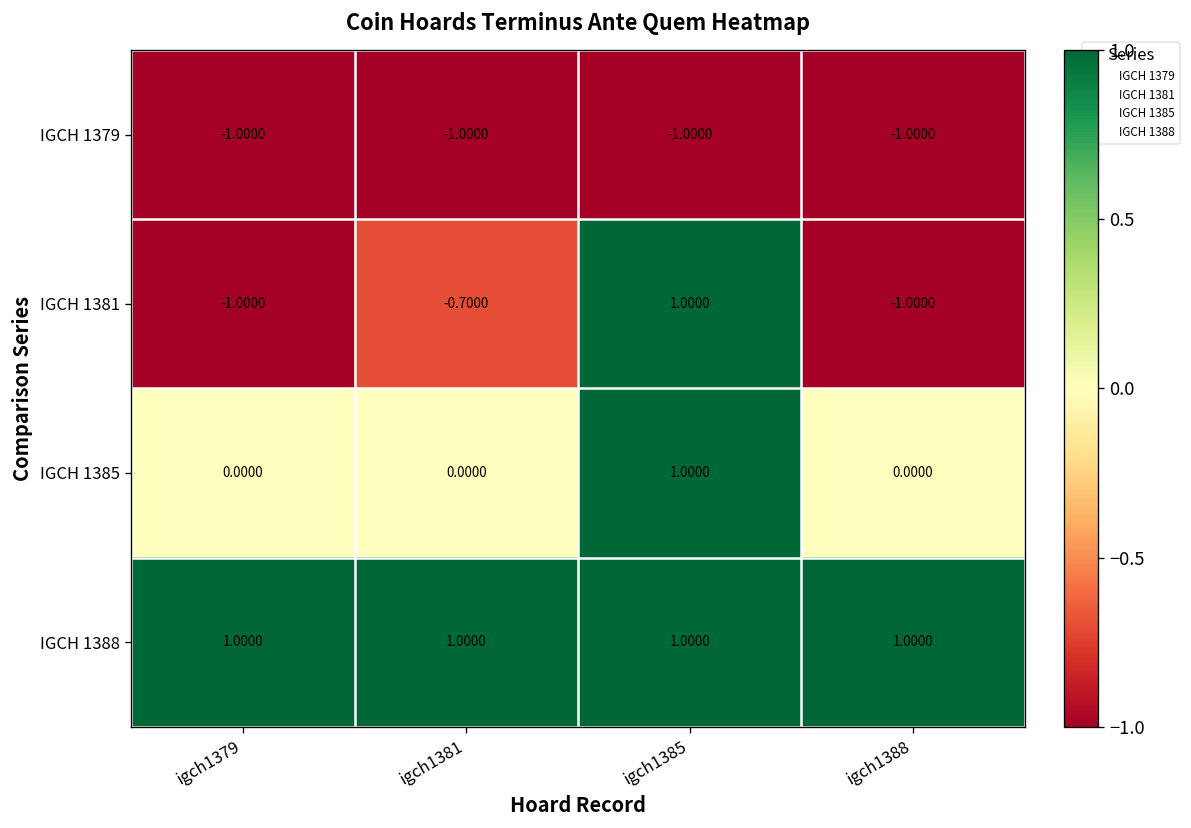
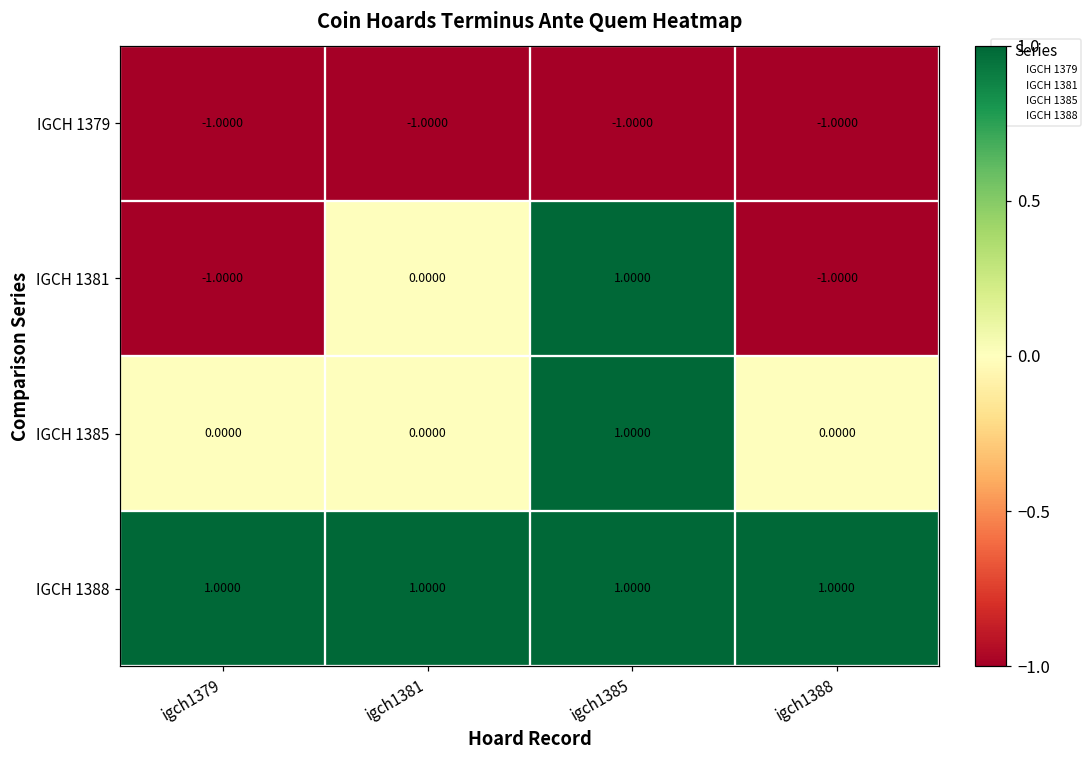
  {
    "IGCH 1379": {
      "igch1379": -1.0000,
      "igch1381": -1.0000,
      "igch1385": -1.0000,
      "igch1388": -1.0000
    },
    "IGCH 1381": {
      "igch1379": -1.0000,
-     "igch1381": -0.7000,
+     "igch1381": 0.0000,
      "igch1385": 1.0000,
      "igch1388": -1.0000
    },
    "IGCH 1385": {
      "igch1379": 0.0000,
      "igch1381": 0.0000,
      "igch1385": 1.0000,
      "igch1388": 0.0000
    },
    "IGCH 1388": {
      "igch1379": 1.0000,
      "igch1381": 1.0000,
      "igch1385": 1.0000,
      "igch1388": 1.0000
    }
  }
